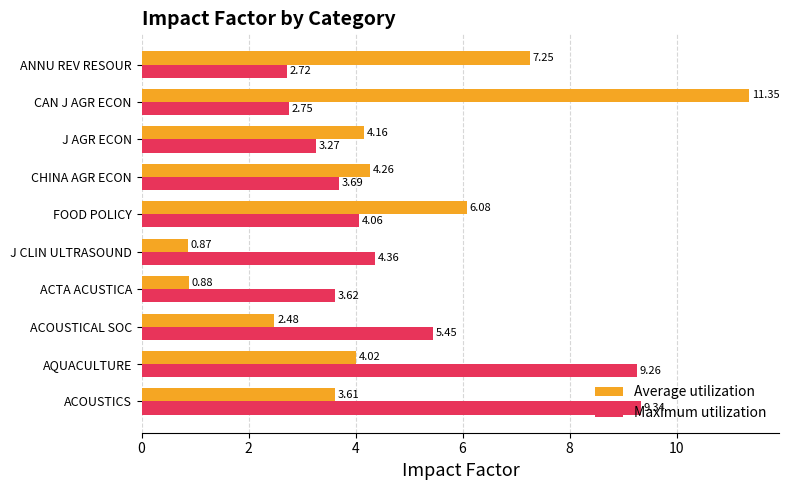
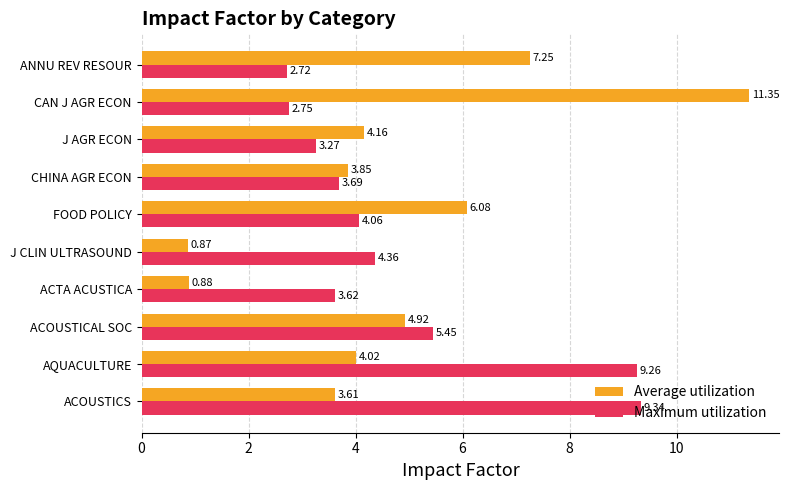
  {
    "Average utilization": {
      "ANNU REV RESOUR": 7.25,
      "CAN J AGR ECON": 11.35,
      "J AGR ECON": 4.16,
-     "CHINA AGR ECON": 4.26,
+     "CHINA AGR ECON": 3.85,
      "FOOD POLICY": 6.08,
      "J CLIN ULTRASOUND": 0.87,
      "ACTA ACUSTICA": 0.88,
-     "ACOUSTICAL SOC": 2.48,
+     "ACOUSTICAL SOC": 4.92,
      "AQUACULTURE": 4.02,
      "ACOUSTICS": 3.61
    },
    "Maximum utilization": {
      "ANNU REV RESOUR": 2.72,
      "CAN J AGR ECON": 2.75,
      "J AGR ECON": 3.27,
      "CHINA AGR ECON": 3.69,
      "FOOD POLICY": 4.06,
      "J CLIN ULTRASOUND": 4.36,
      "ACTA ACUSTICA": 3.62,
      "ACOUSTICAL SOC": 5.45,
      "AQUACULTURE": 9.26,
      "ACOUSTICS": 9.34
    }
  }
